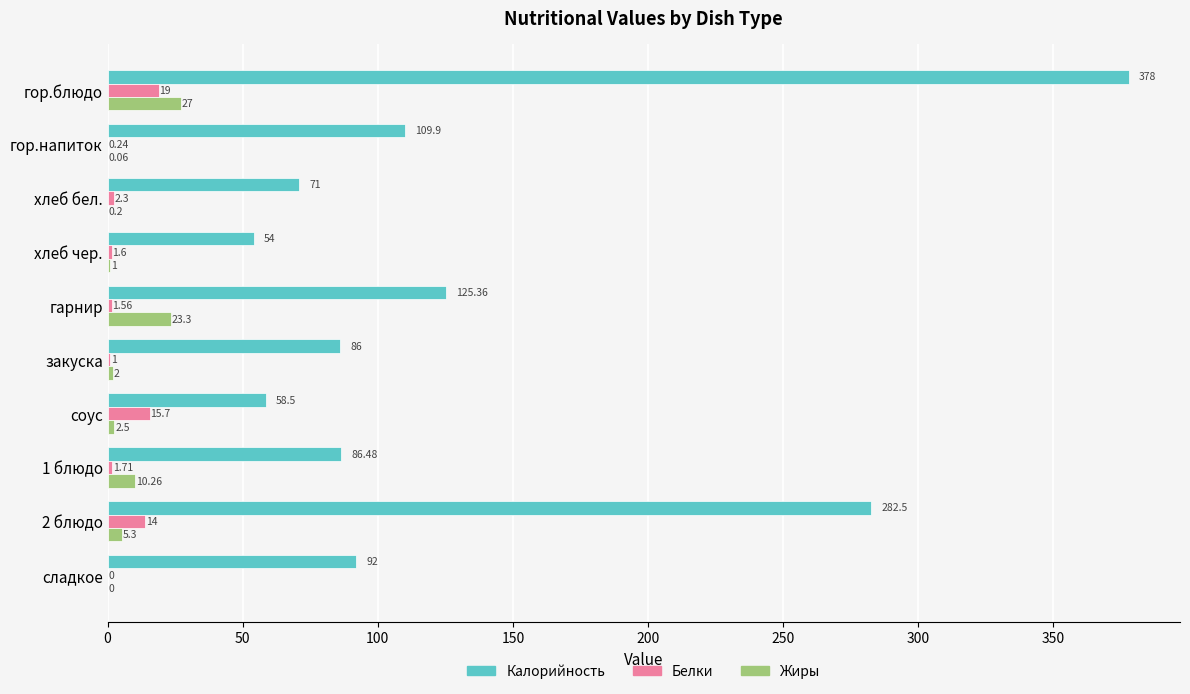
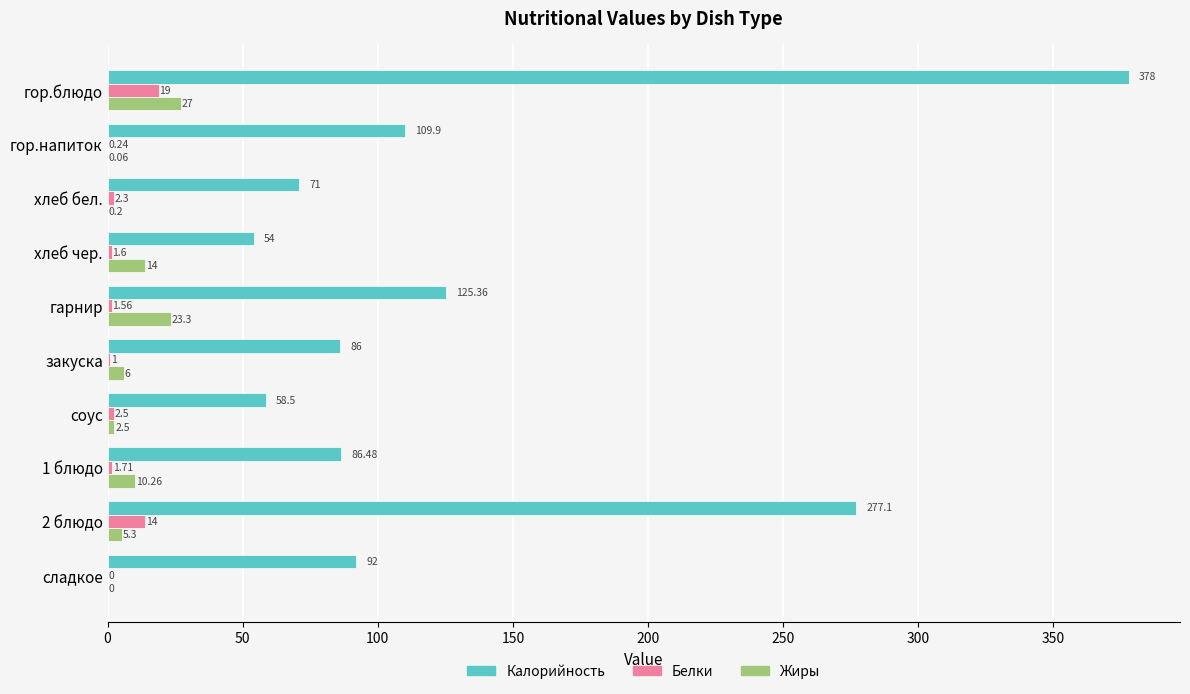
  {
    "Калорийность": {
      "гор.блюдо": 378,
      "гор.напиток": 109.9,
      "хлеб бел.": 71,
      "хлеб чер.": 54,
      "гарнир": 125.36,
      "закуска": 86,
      "соус": 58.5,
      "1 блюдо": 86.48,
-     "2 блюдо": 282.5,
+     "2 блюдо": 277.1,
      "сладкое": 92
    },
    "Белки": {
      "гор.блюдо": 19,
      "гор.напиток": 0.24,
      "хлеб бел.": 2.3,
      "хлеб чер.": 1.6,
      "гарнир": 1.56,
      "закуска": 1,
-     "соус": 15.7,
+     "соус": 2.5,
      "1 блюдо": 1.71,
      "2 блюдо": 14,
      "сладкое": 0
    },
    "Жиры": {
      "гор.блюдо": 27,
      "гор.напиток": 0.06,
      "хлеб бел.": 0.2,
-     "хлеб чер.": 1,
+     "хлеб чер.": 14,
      "гарнир": 23.3,
-     "закуска": 2,
+     "закуска": 6,
      "соус": 2.5,
      "1 блюдо": 10.26,
      "2 блюдо": 5.3,
      "сладкое": 0
    }
  }
